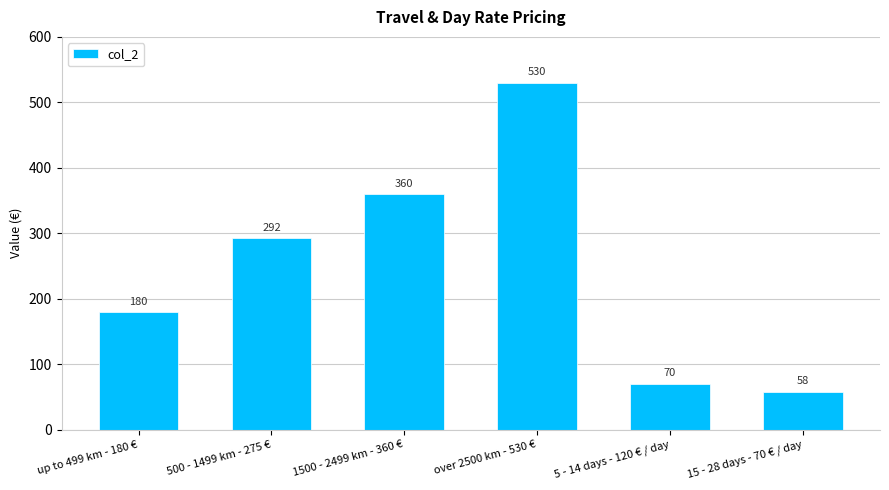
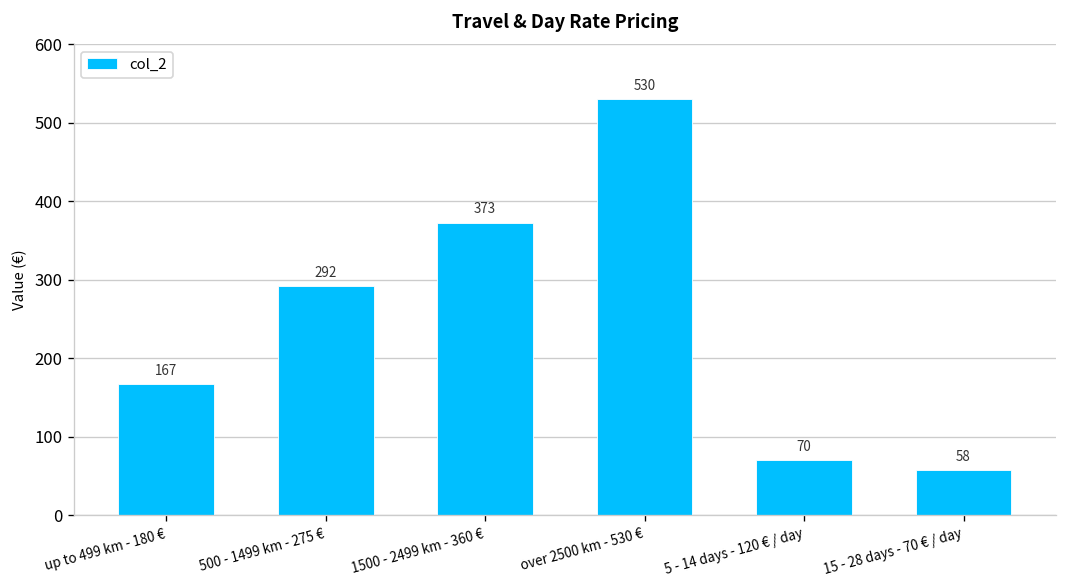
  {
-   "up to 499 km - 180 €": 180,
+   "up to 499 km - 180 €": 167,
    "500 - 1499 km - 275 €": 292,
-   "1500 - 2499 km - 360 €": 360,
+   "1500 - 2499 km - 360 €": 373,
    "over 2500 km - 530 €": 530,
    "5 - 14 days - 120 € / day": 70,
    "15 - 28 days - 70 € / day": 58
  }
